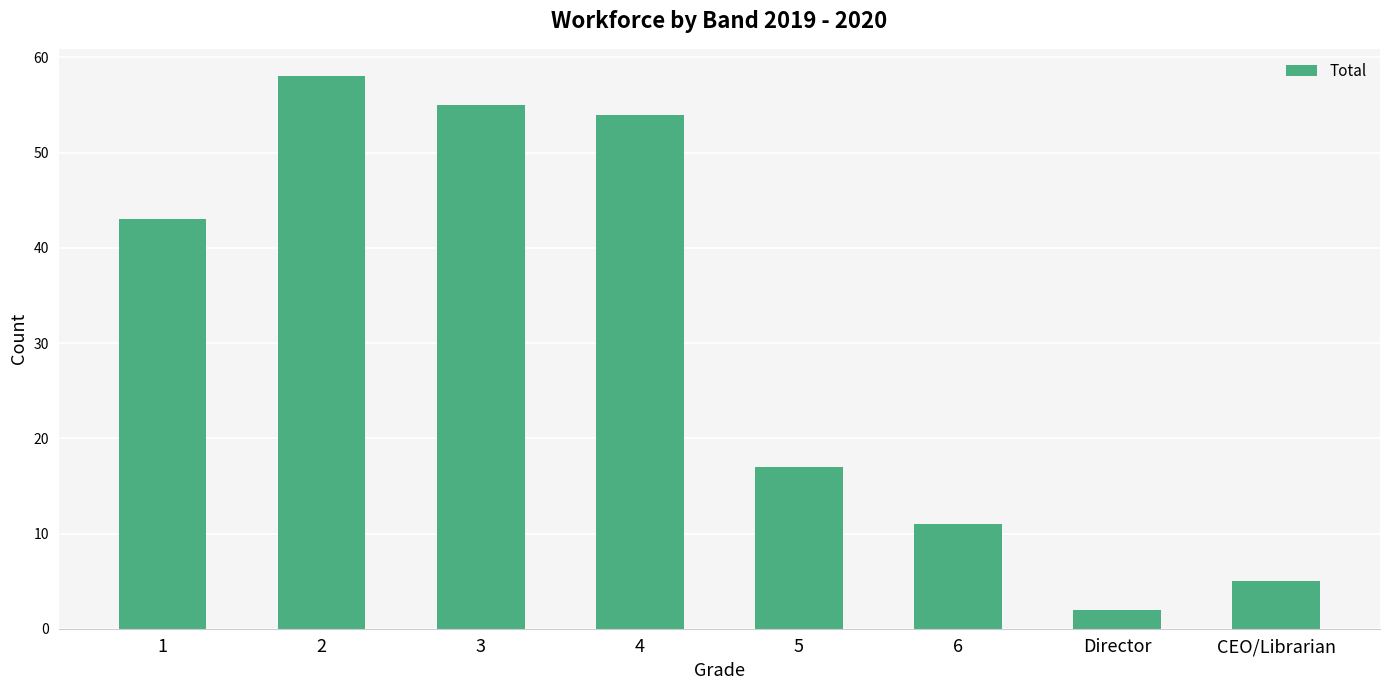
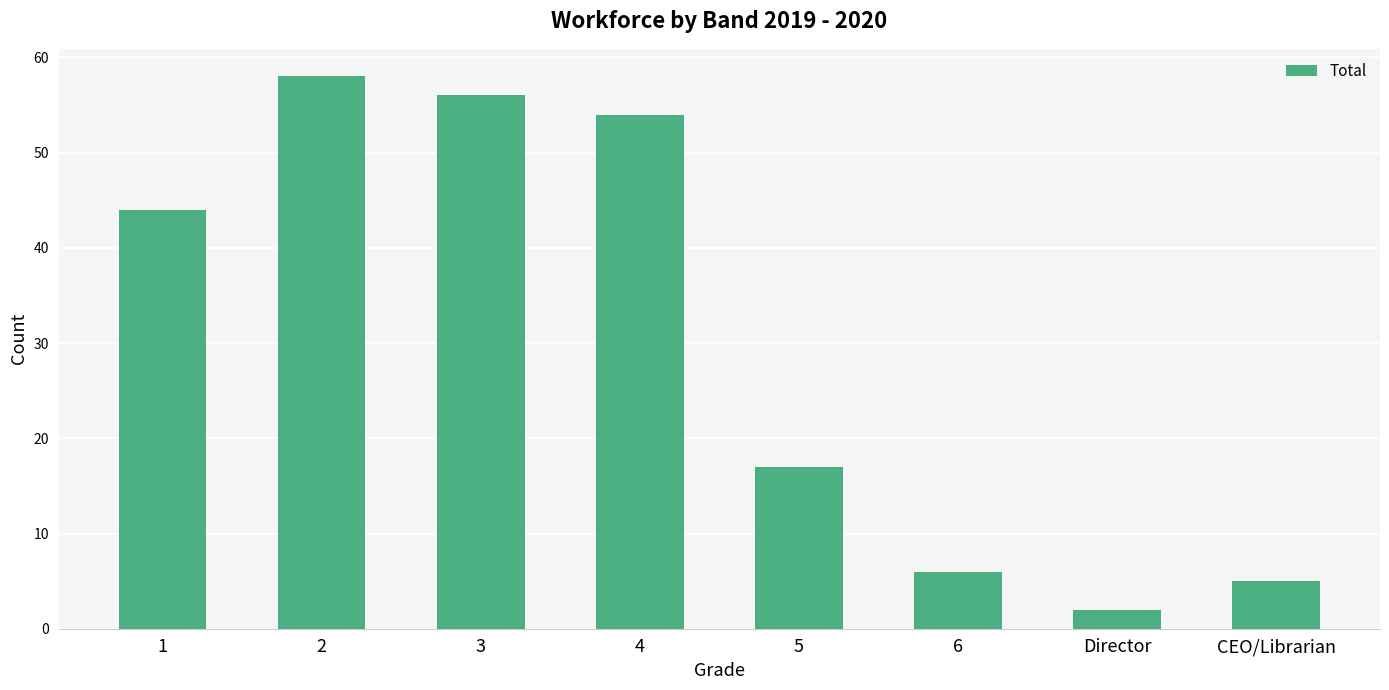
  {
-   "1": 43,
+   "1": 44,
    "2": 58,
-   "3": 55,
+   "3": 56,
    "4": 54,
    "5": 17,
-   "6": 11,
+   "6": 6,
    "Director": 2,
    "CEO/Librarian": 5
  }
